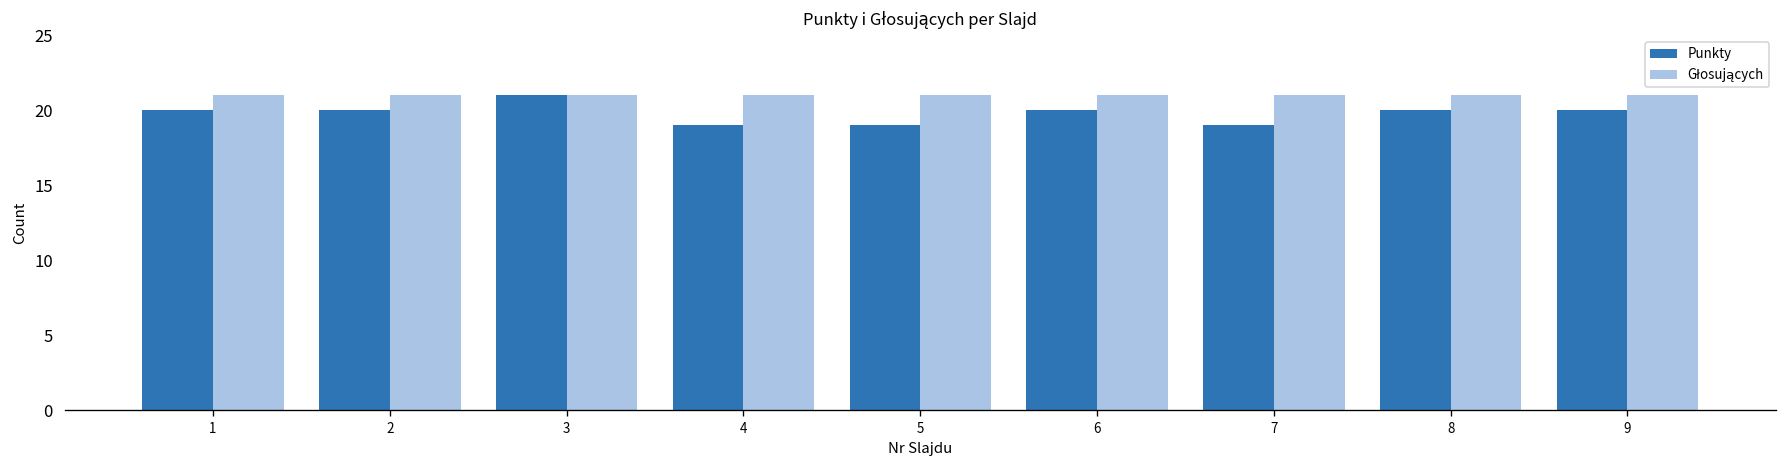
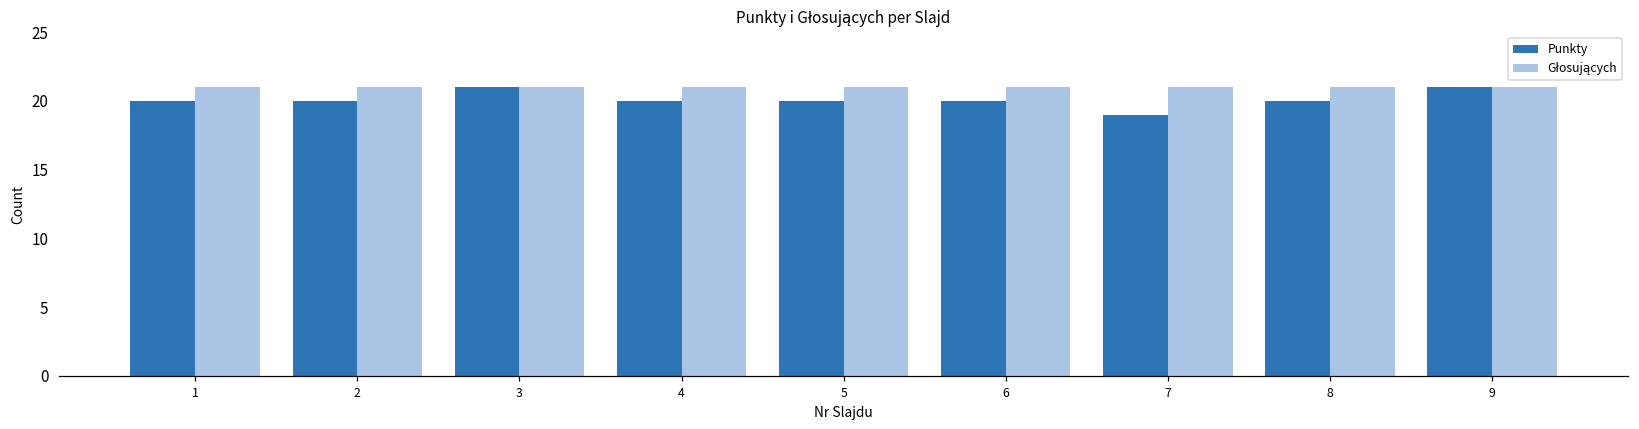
  {
    "Punkty": {
      "1": 20,
      "2": 20,
      "3": 21,
-     "4": 19,
-     "5": 19,
+     "4": 20,
+     "5": 20,
      "6": 20,
      "7": 19,
      "8": 20,
-     "9": 20
+     "9": 21
    },
    "Głosujących": {
      "1": 21,
      "2": 21,
      "3": 21,
      "4": 21,
      "5": 21,
      "6": 21,
      "7": 21,
      "8": 21,
      "9": 21
    }
  }
